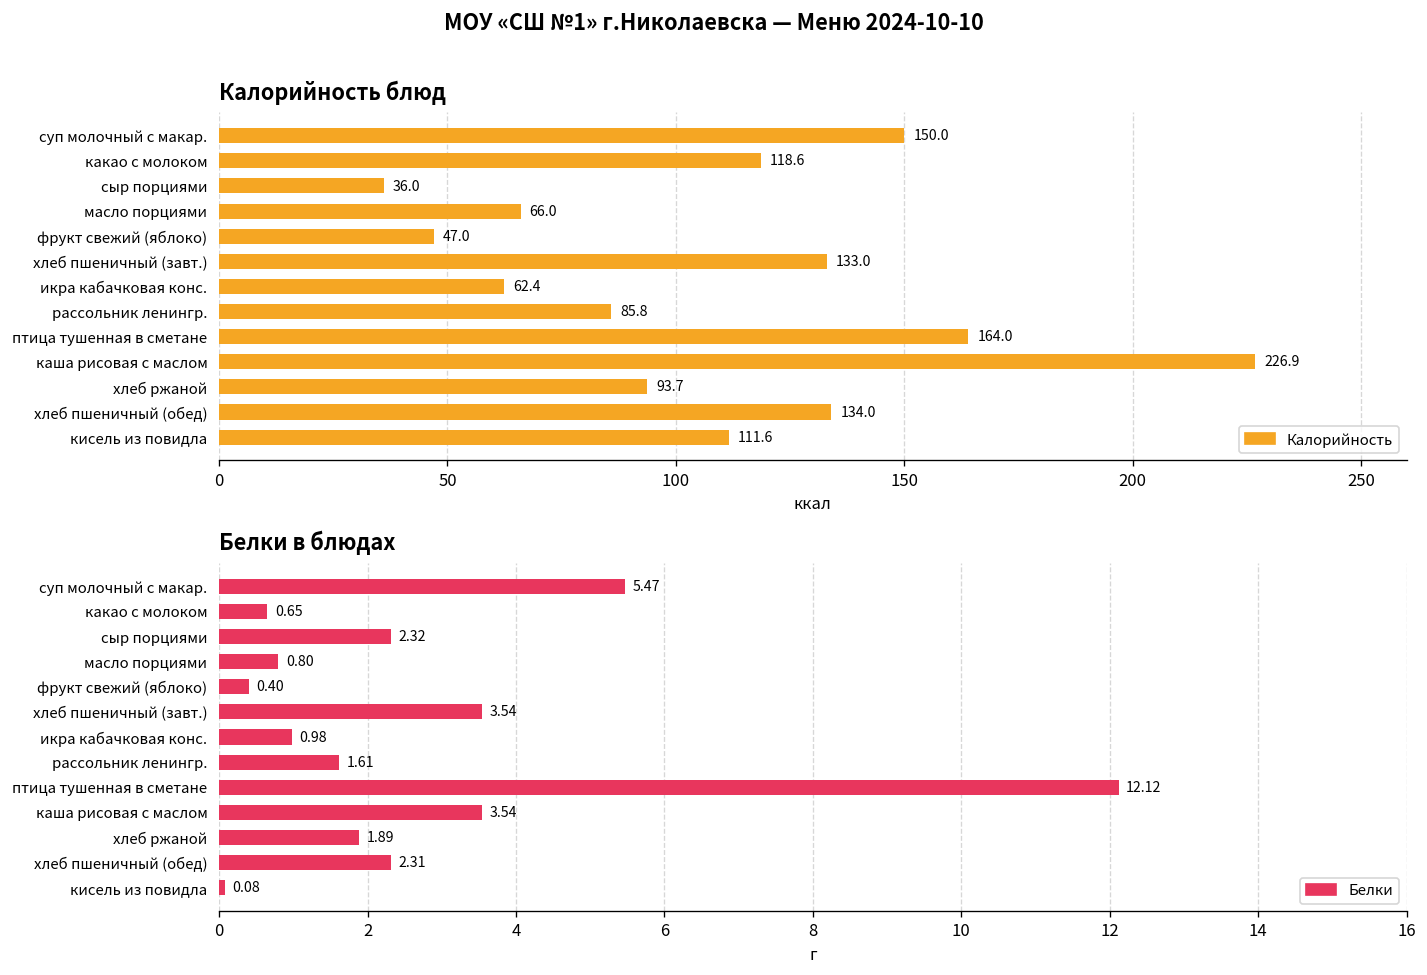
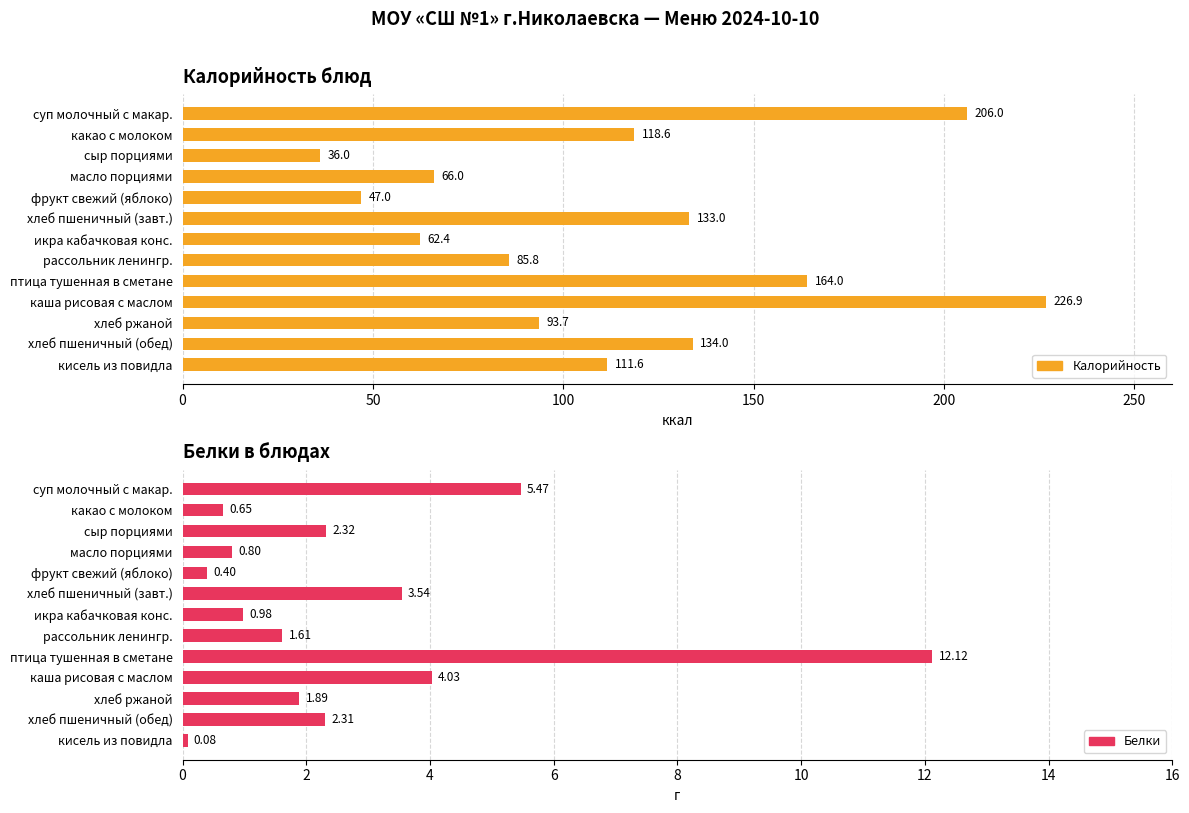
  {
    "Калорийность блюд": {
-     "суп молочный с макар.": 150.0,
+     "суп молочный с макар.": 206.0,
      "какао с молоком": 118.6,
      "сыр порциями": 36.0,
      "масло порциями": 66.0,
      "фрукт свежий (яблоко)": 47.0,
      "хлеб пшеничный (завт.)": 133.0,
      "икра кабачковая конс.": 62.4,
      "рассольник ленингр.": 85.8,
      "птица тушенная в сметане": 164.0,
      "каша рисовая с маслом": 226.9,
      "хлеб ржаной": 93.7,
      "хлеб пшеничный (обед)": 134.0,
      "кисель из повидла": 111.6
    },
    "Белки в блюдах": {
      "суп молочный с макар.": 5.47,
      "какао с молоком": 0.65,
      "сыр порциями": 2.32,
      "масло порциями": 0.80,
      "фрукт свежий (яблоко)": 0.40,
      "хлеб пшеничный (завт.)": 3.54,
      "икра кабачковая конс.": 0.98,
      "рассольник ленингр.": 1.61,
      "птица тушенная в сметане": 12.12,
-     "каша рисовая с маслом": 3.54,
+     "каша рисовая с маслом": 4.03,
      "хлеб ржаной": 1.89,
      "хлеб пшеничный (обед)": 2.31,
      "кисель из повидла": 0.08
    }
  }
